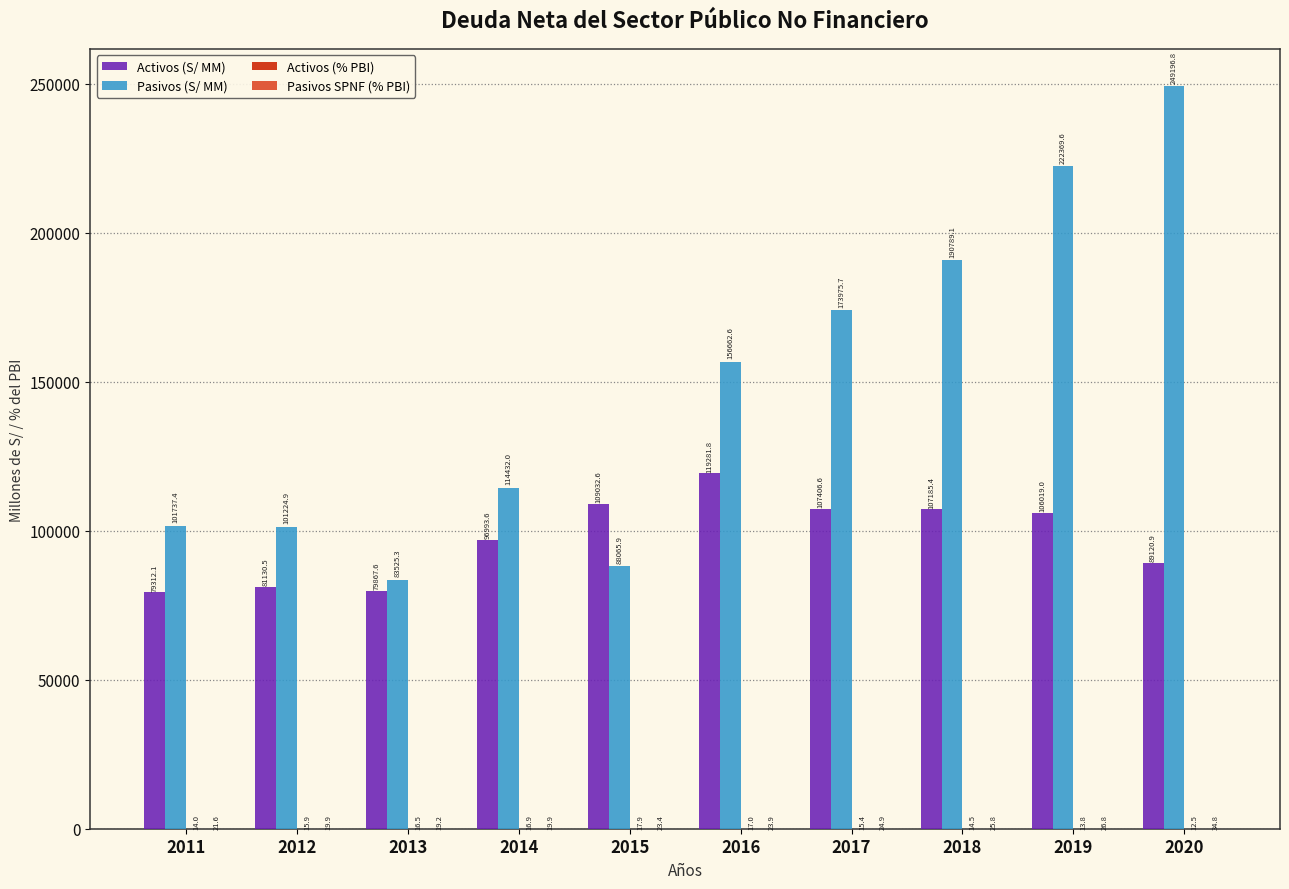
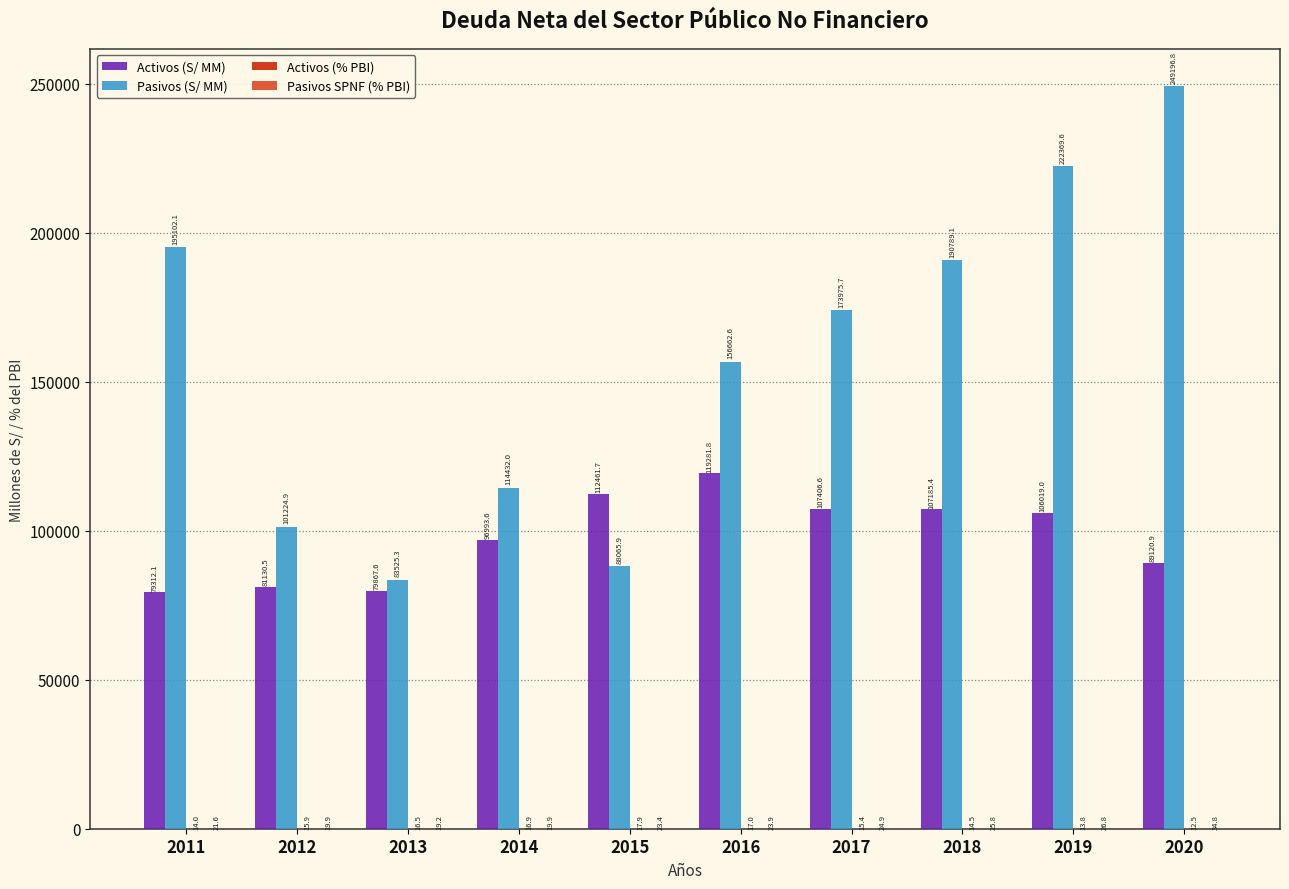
  {
    "Activos (S/ MM)": {
      "2011": 79312.1,
      "2012": 81130.5,
      "2013": 79867.6,
      "2014": 96993.6,
-     "2015": 109032.6,
+     "2015": 112461.7,
      "2016": 119281.8,
      "2017": 107406.6,
      "2018": 107185.4,
      "2019": 106019.0,
      "2020": 89120.9
    },
    "Pasivos (S/ MM)": {
-     "2011": 101737.4,
+     "2011": 195102.1,
      "2012": 101224.9,
      "2013": 83525.3,
      "2014": 114432.0,
      "2015": 88065.9,
      "2016": 156662.6,
      "2017": 173975.7,
      "2018": 190789.1,
      "2019": 222369.6,
      "2020": 249196.8
    }
  }
